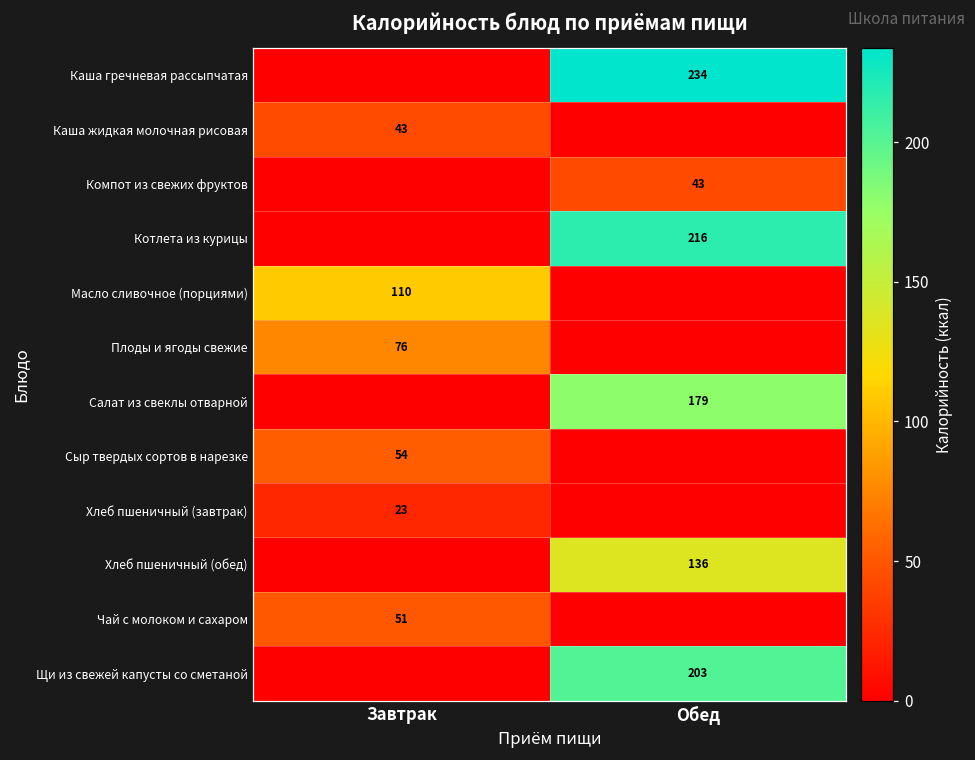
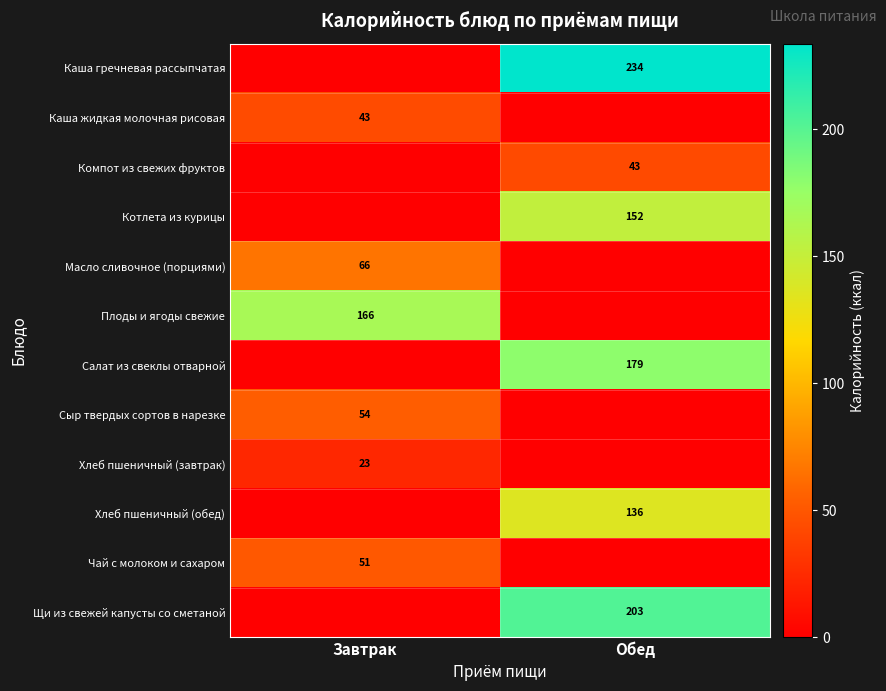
  {
    "Каша гречневая рассыпчатая": {
      "Обед": 234
    },
    "Каша жидкая молочная рисовая": {
      "Завтрак": 43
    },
    "Компот из свежих фруктов": {
      "Обед": 43
    },
    "Котлета из курицы": {
-     "Обед": 216
+     "Обед": 152
    },
    "Масло сливочное (порциями)": {
-     "Завтрак": 110
+     "Завтрак": 66
    },
    "Плоды и ягоды свежие": {
-     "Завтрак": 76
+     "Завтрак": 166
    },
    "Салат из свеклы отварной": {
      "Обед": 179
    },
    "Сыр твердых сортов в нарезке": {
      "Завтрак": 54
    },
    "Хлеб пшеничный (завтрак)": {
      "Завтрак": 23
    },
    "Хлеб пшеничный (обед)": {
      "Обед": 136
    },
    "Чай с молоком и сахаром": {
      "Завтрак": 51
    },
    "Щи из свежей капусты со сметаной": {
      "Обед": 203
    }
  }
